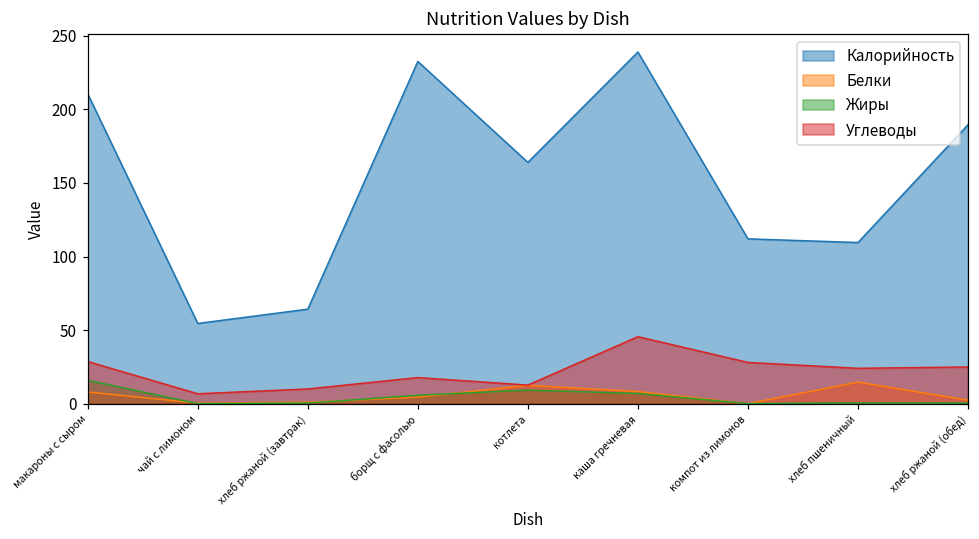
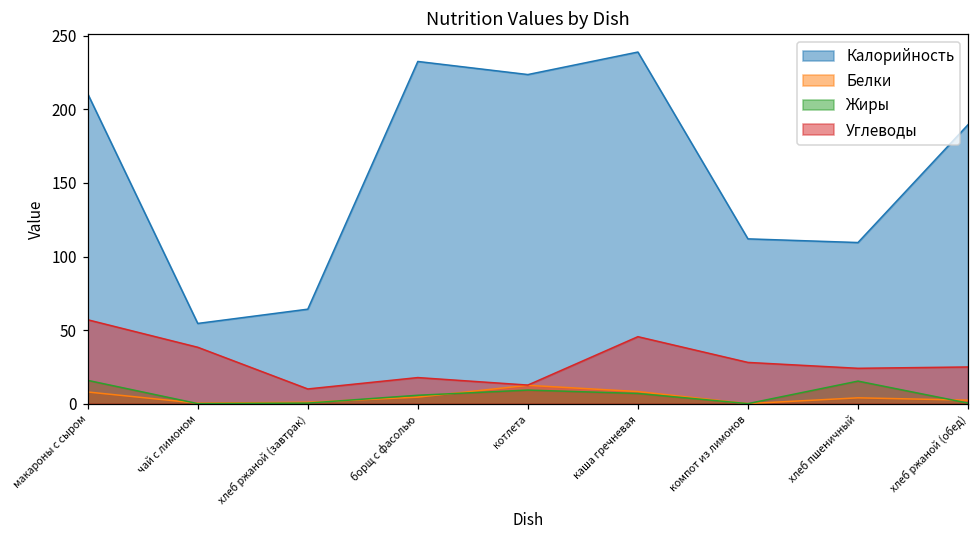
  {
    "Калорийность": {
      "макароны с сыром": 211,
      "чай с лимоном": 55,
      "хлеб ржаной (завтрак)": 64,
      "борщ с фасолью": 233,
-     "котлета": 164,
+     "котлета": 224,
      "каша гречневая": 239,
      "компот из лимонов": 112,
      "хлеб пшеничный": 110,
      "хлеб ржаной (обед)": 190
    },
    "Белки": {
      "макароны с сыром": 8,
-     "хлеб пшеничный": 15,
+     "хлеб пшеничный": 4,
      "хлеб ржаной (обед)": 2
    },
    "Жиры": {
      "макароны с сыром": 16,
      "котлета": 9,
-     "хлеб пшеничный": 1,
+     "хлеб пшеничный": 15,
      "хлеб ржаной (обед)": 0
    },
    "Углеводы": {
-     "макароны с сыром": 29,
-     "чай с лимоном": 7,
+     "макароны с сыром": 57,
+     "чай с лимоном": 38,
      "хлеб ржаной (завтрак)": 10,
      "борщ с фасолью": 18,
      "каша гречневая": 46,
      "компот из лимонов": 28,
      "хлеб пшеничный": 24,
      "хлеб ржаной (обед)": 25
    }
  }
